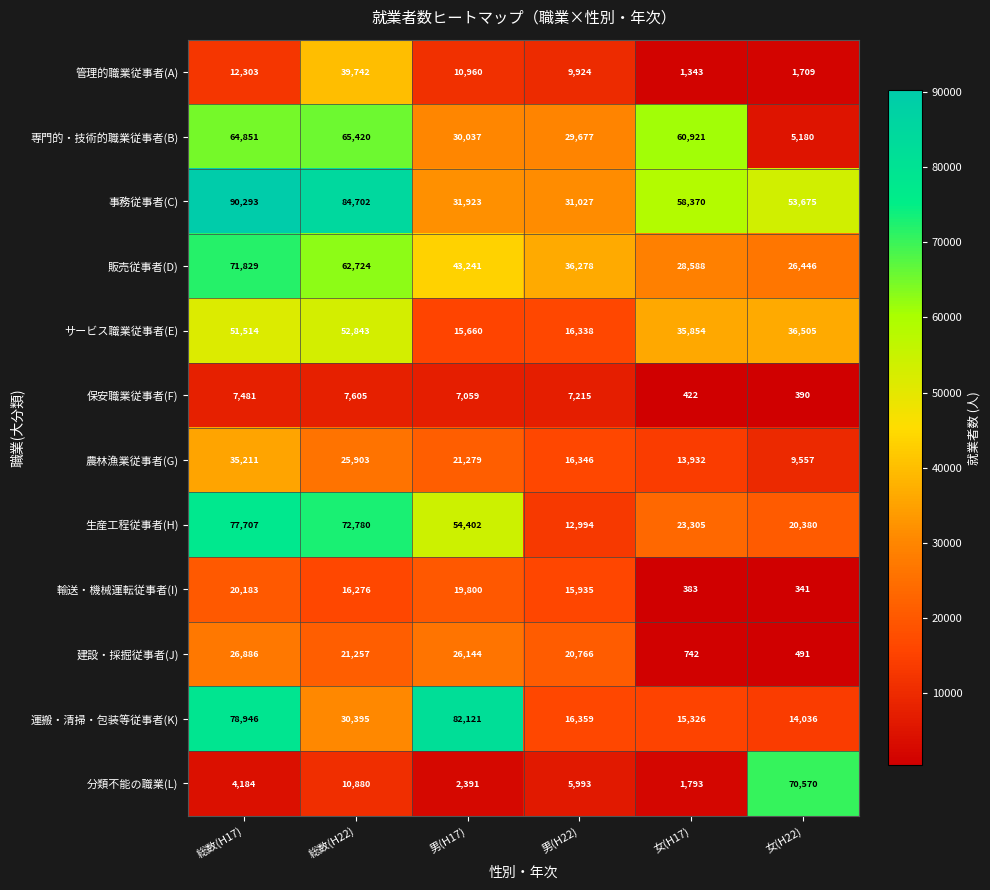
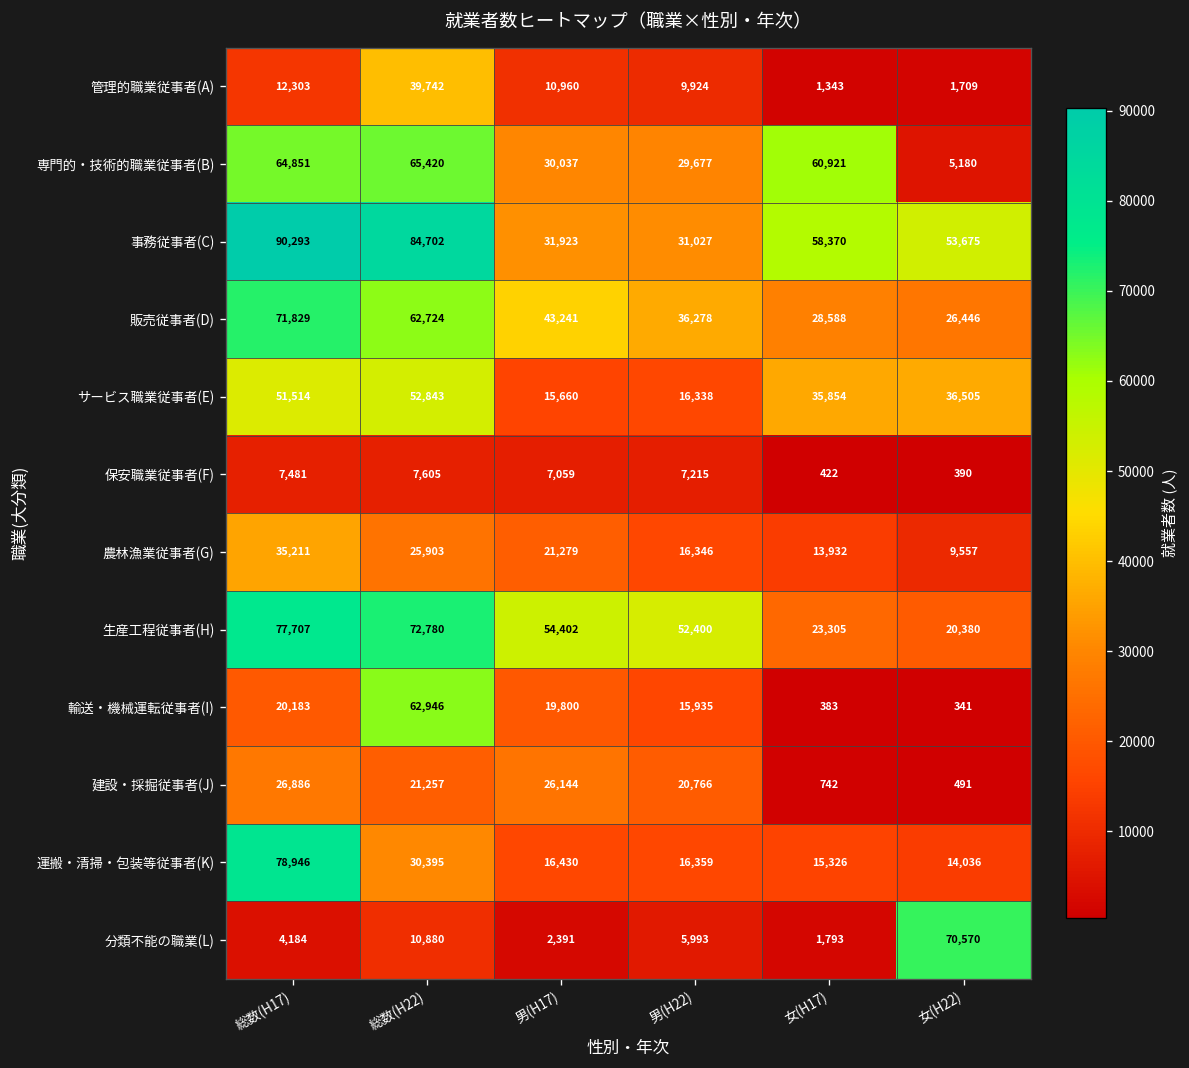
  {
    "管理的職業従事者(A)": {
      "総数(H17)": "12,303",
      "総数(H22)": "39,742",
      "男(H17)": "10,960",
      "男(H22)": "9,924",
      "女(H17)": "1,343",
      "女(H22)": "1,709"
    },
    "専門的・技術的職業従事者(B)": {
      "総数(H17)": "64,851",
      "総数(H22)": "65,420",
      "男(H17)": "30,037",
      "男(H22)": "29,677",
      "女(H17)": "60,921",
      "女(H22)": "5,180"
    },
    "事務従事者(C)": {
      "総数(H17)": "90,293",
      "総数(H22)": "84,702",
      "男(H17)": "31,923",
      "男(H22)": "31,027",
      "女(H17)": "58,370",
      "女(H22)": "53,675"
    },
    "販売従事者(D)": {
      "総数(H17)": "71,829",
      "総数(H22)": "62,724",
      "男(H17)": "43,241",
      "男(H22)": "36,278",
      "女(H17)": "28,588",
      "女(H22)": "26,446"
    },
    "サービス職業従事者(E)": {
      "総数(H17)": "51,514",
      "総数(H22)": "52,843",
      "男(H17)": "15,660",
      "男(H22)": "16,338",
      "女(H17)": "35,854",
      "女(H22)": "36,505"
    },
    "保安職業従事者(F)": {
      "総数(H17)": "7,481",
      "総数(H22)": "7,605",
      "男(H17)": "7,059",
      "男(H22)": "7,215",
      "女(H17)": "422",
      "女(H22)": "390"
    },
    "農林漁業従事者(G)": {
      "総数(H17)": "35,211",
      "総数(H22)": "25,903",
      "男(H17)": "21,279",
      "男(H22)": "16,346",
      "女(H17)": "13,932",
      "女(H22)": "9,557"
    },
    "生産工程従事者(H)": {
      "総数(H17)": "77,707",
      "総数(H22)": "72,780",
      "男(H17)": "54,402",
-     "男(H22)": "12,994",
+     "男(H22)": "52,400",
      "女(H17)": "23,305",
      "女(H22)": "20,380"
    },
    "輸送・機械運転従事者(I)": {
      "総数(H17)": "20,183",
-     "総数(H22)": "16,276",
+     "総数(H22)": "62,946",
      "男(H17)": "19,800",
      "男(H22)": "15,935",
      "女(H17)": "383",
      "女(H22)": "341"
    },
    "建設・採掘従事者(J)": {
      "総数(H17)": "26,886",
      "総数(H22)": "21,257",
      "男(H17)": "26,144",
      "男(H22)": "20,766",
      "女(H17)": "742",
      "女(H22)": "491"
    },
    "運搬・清掃・包装等従事者(K)": {
      "総数(H17)": "78,946",
      "総数(H22)": "30,395",
-     "男(H17)": "82,121",
+     "男(H17)": "16,430",
      "男(H22)": "16,359",
      "女(H17)": "15,326",
      "女(H22)": "14,036"
    },
    "分類不能の職業(L)": {
      "総数(H17)": "4,184",
      "総数(H22)": "10,880",
      "男(H17)": "2,391",
      "男(H22)": "5,993",
      "女(H17)": "1,793",
      "女(H22)": "70,570"
    }
  }
